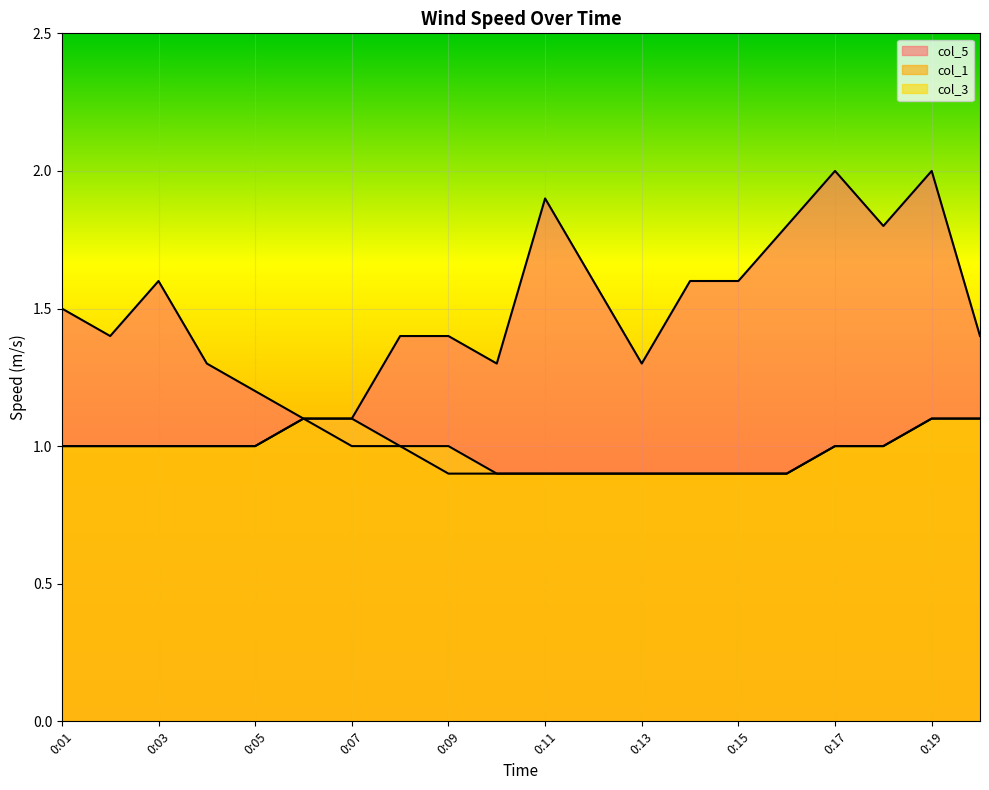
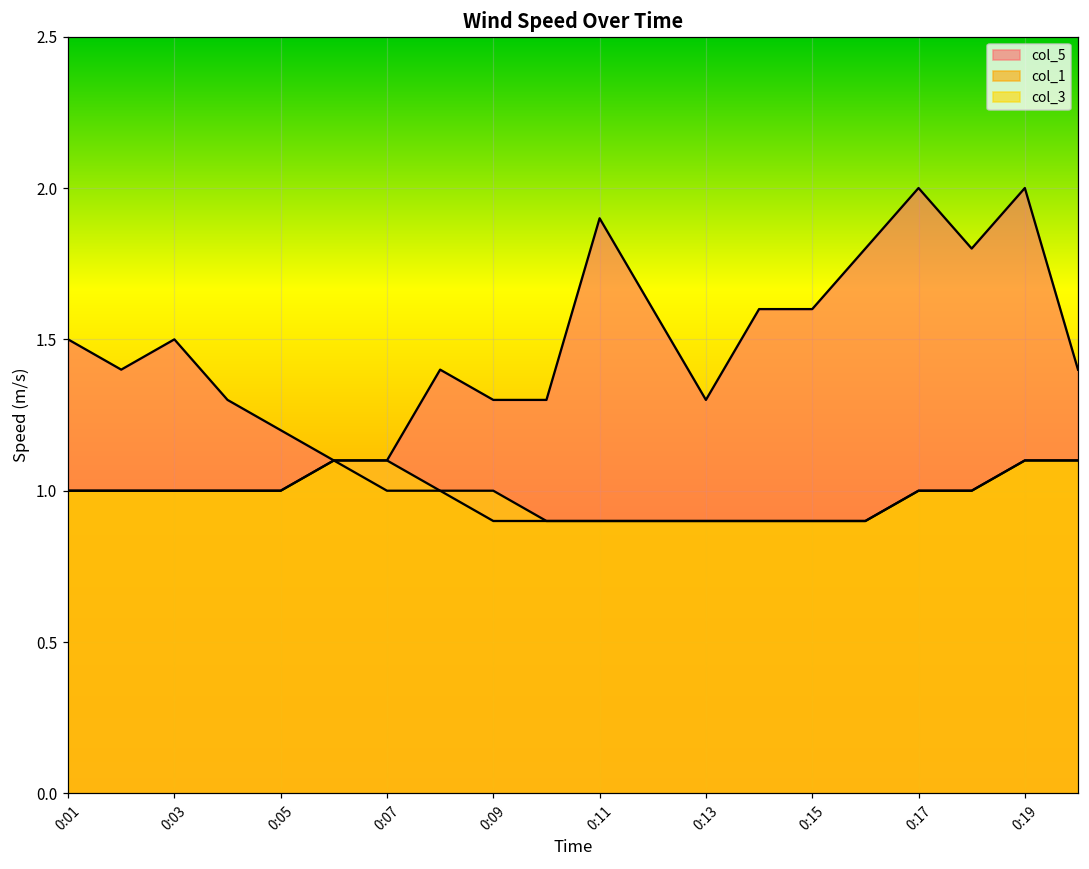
  {
    "col_5": {
      "0:01": 1.5,
-     "0:03": 1.6,
+     "0:03": 1.5,
      "0:05": 1.2,
-     "0:09": 1.4,
+     "0:09": 1.3,
      "0:11": 1.9,
      "0:13": 1.3,
      "0:15": 1.6,
      "0:17": 2.0,
      "0:19": 2.0
    }
  }
